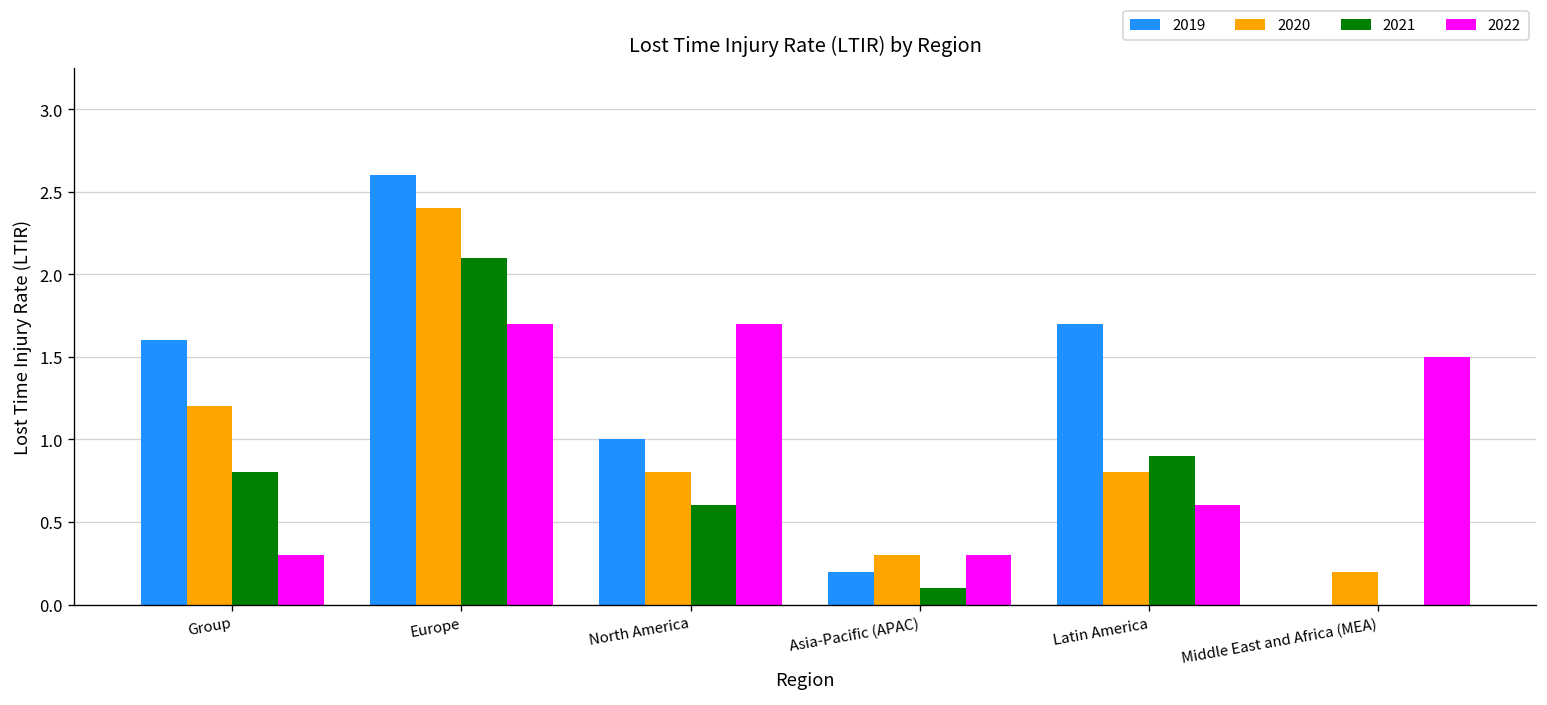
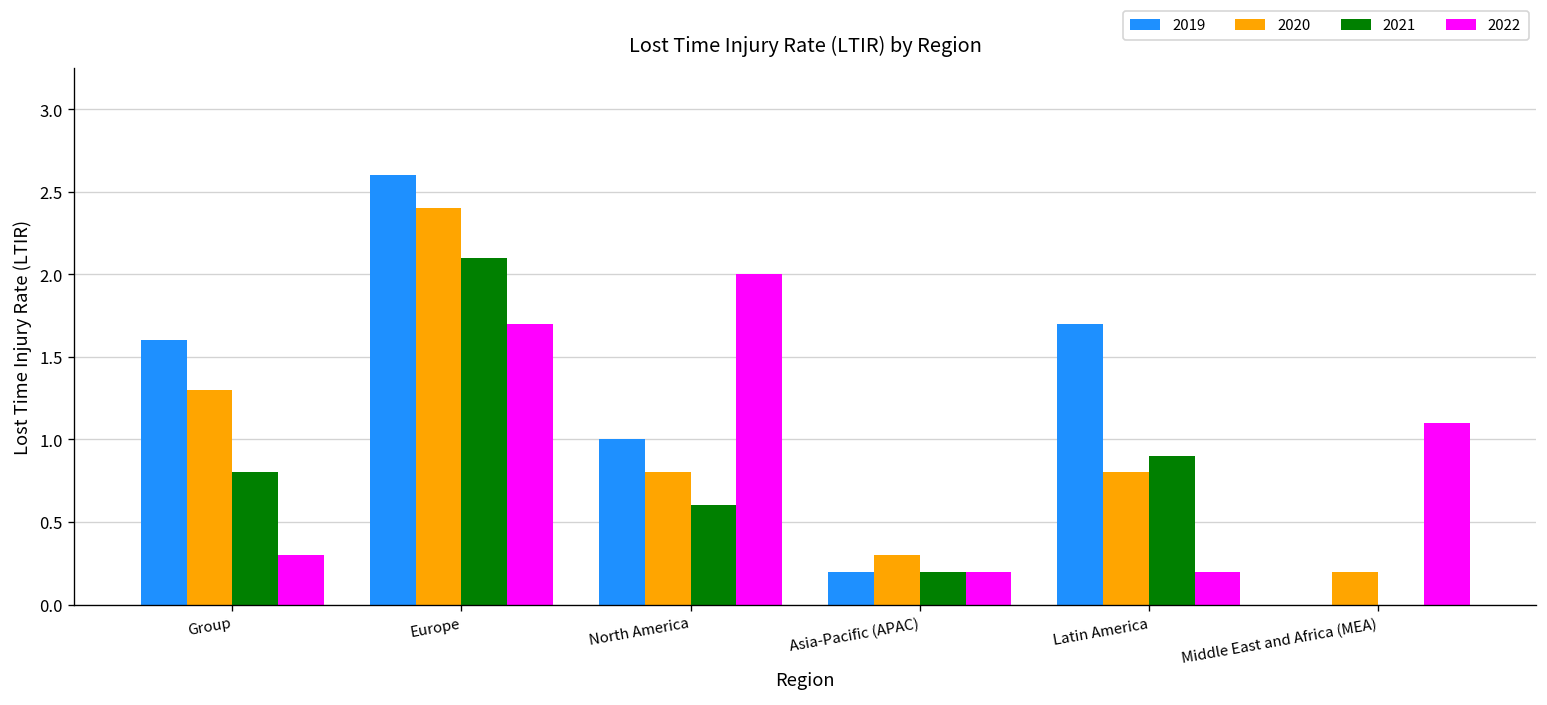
  {
    "2019": {
      "Group": 1.6,
      "Europe": 2.6,
      "North America": 1.0,
      "Asia-Pacific (APAC)": 0.2,
      "Latin America": 1.7,
      "Middle East and Africa (MEA)": 0.0
    },
    "2020": {
-     "Group": 1.2,
+     "Group": 1.3,
      "Europe": 2.4,
      "North America": 0.8,
      "Asia-Pacific (APAC)": 0.3,
      "Latin America": 0.8,
      "Middle East and Africa (MEA)": 0.2
    },
    "2021": {
      "Group": 0.8,
      "Europe": 2.1,
      "North America": 0.6,
-     "Asia-Pacific (APAC)": 0.1,
+     "Asia-Pacific (APAC)": 0.2,
      "Latin America": 0.9,
      "Middle East and Africa (MEA)": 0.0
    },
    "2022": {
      "Group": 0.3,
      "Europe": 1.7,
-     "North America": 1.7,
-     "Asia-Pacific (APAC)": 0.3,
-     "Latin America": 0.6,
-     "Middle East and Africa (MEA)": 1.5
+     "North America": 2.0,
+     "Asia-Pacific (APAC)": 0.2,
+     "Latin America": 0.2,
+     "Middle East and Africa (MEA)": 1.1
    }
  }
